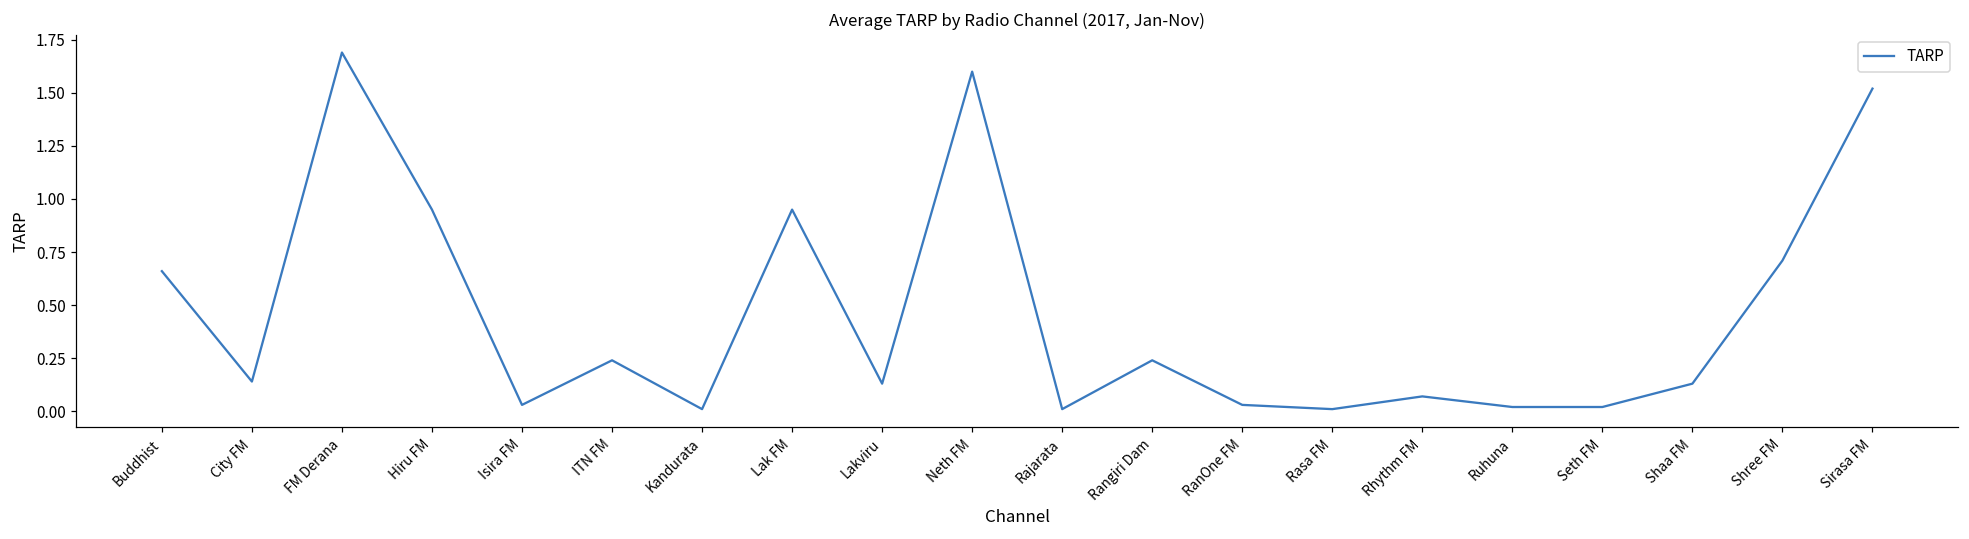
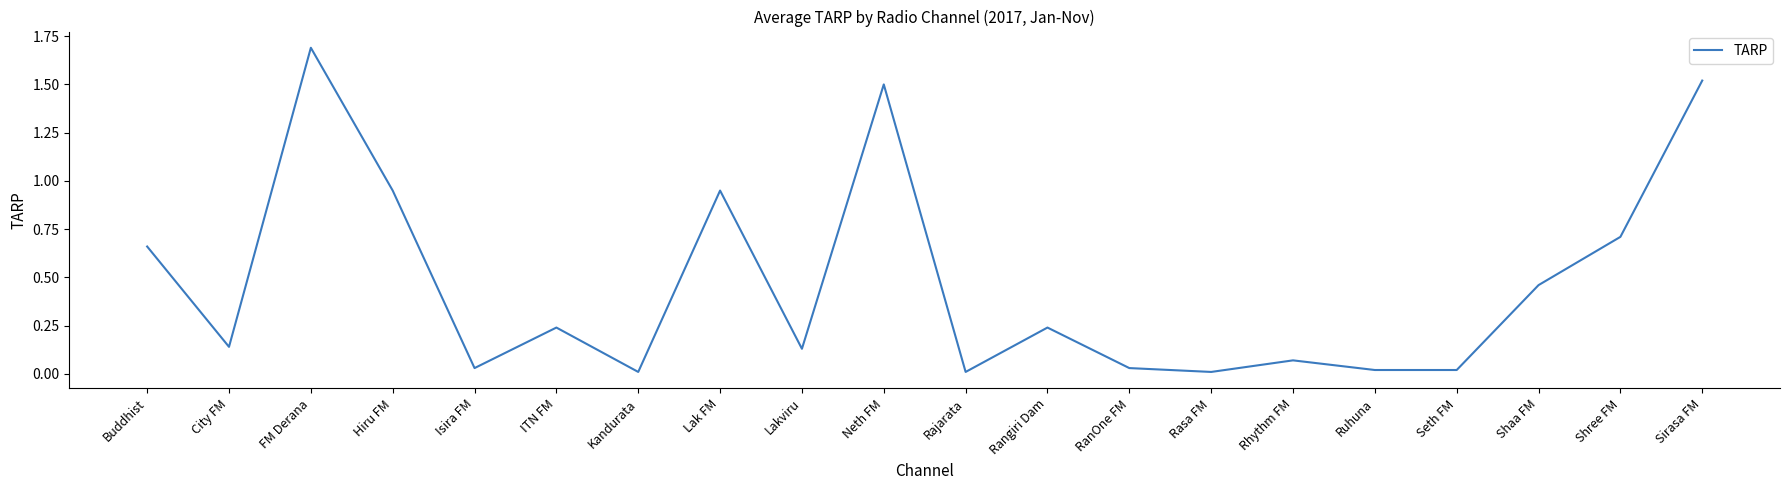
  {
    "Buddhist": 0.66,
    "City FM": 0.14,
    "FM Derana": 1.69,
    "Hiru FM": 0.95,
    "Isira FM": 0.03,
    "ITN FM": 0.24,
    "Kandurata": 0.01,
    "Lak FM": 0.95,
    "Lakviru": 0.13,
-   "Neth FM": 1.6,
+   "Neth FM": 1.5,
    "Rajarata": 0.01,
    "Rangiri Dam": 0.24,
    "RanOne FM": 0.03,
    "Rasa FM": 0.01,
    "Rhythm FM": 0.07,
    "Ruhuna": 0.02,
    "Seth FM": 0.02,
-   "Shaa FM": 0.13,
+   "Shaa FM": 0.46,
    "Shree FM": 0.71,
    "Sirasa FM": 1.52
  }
